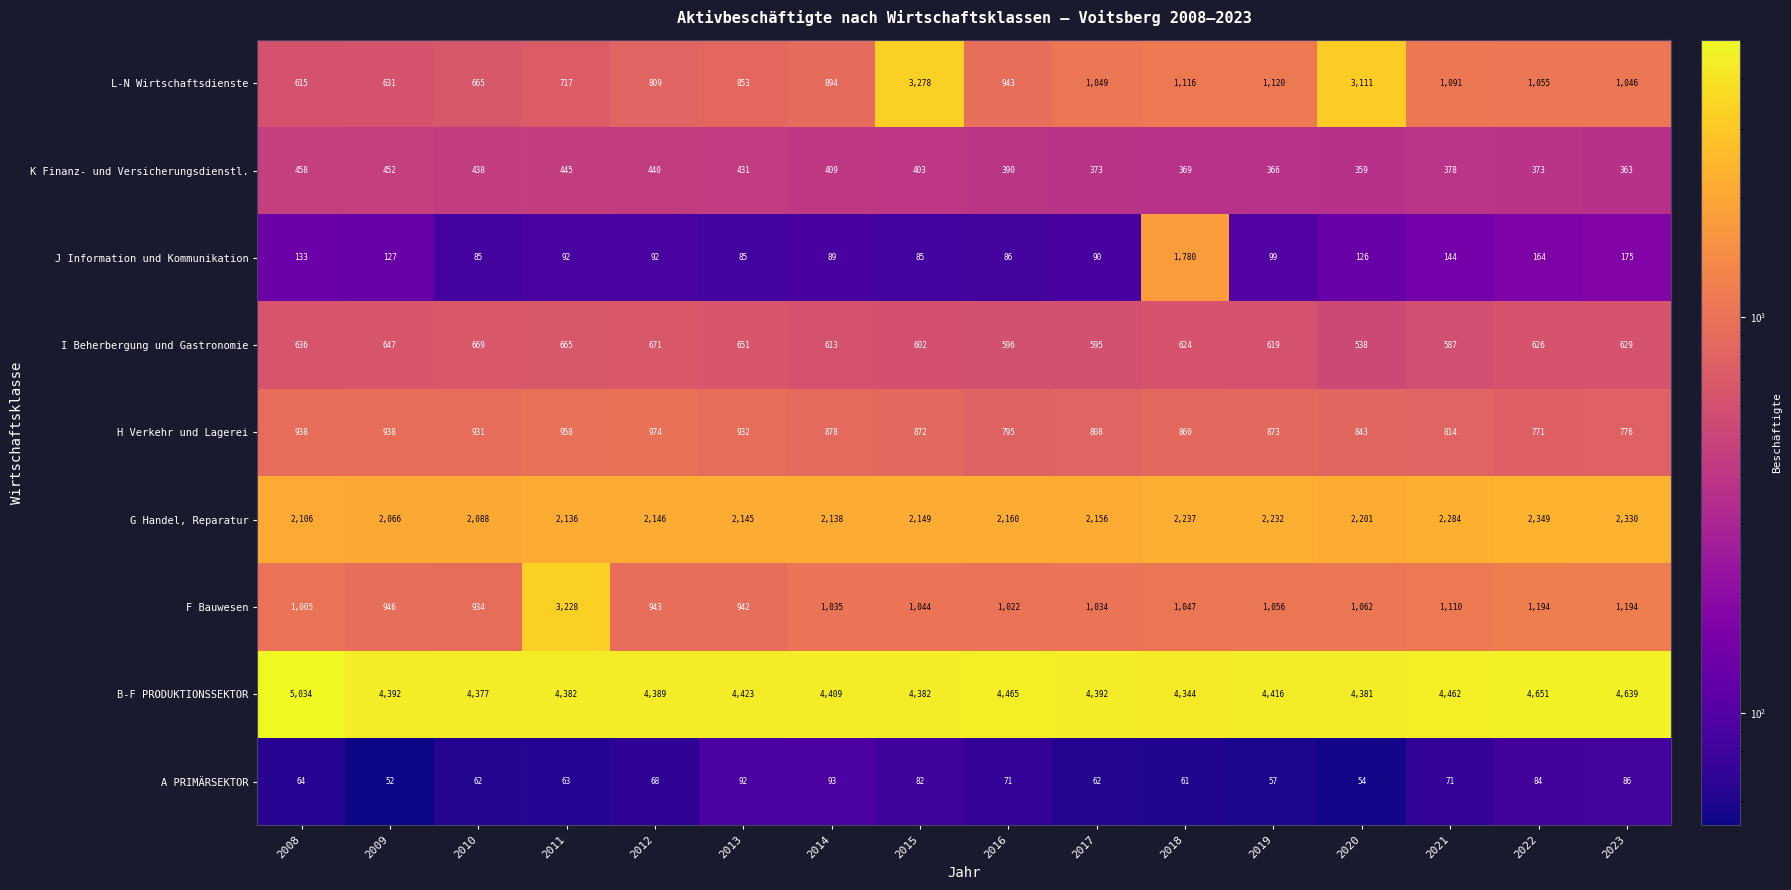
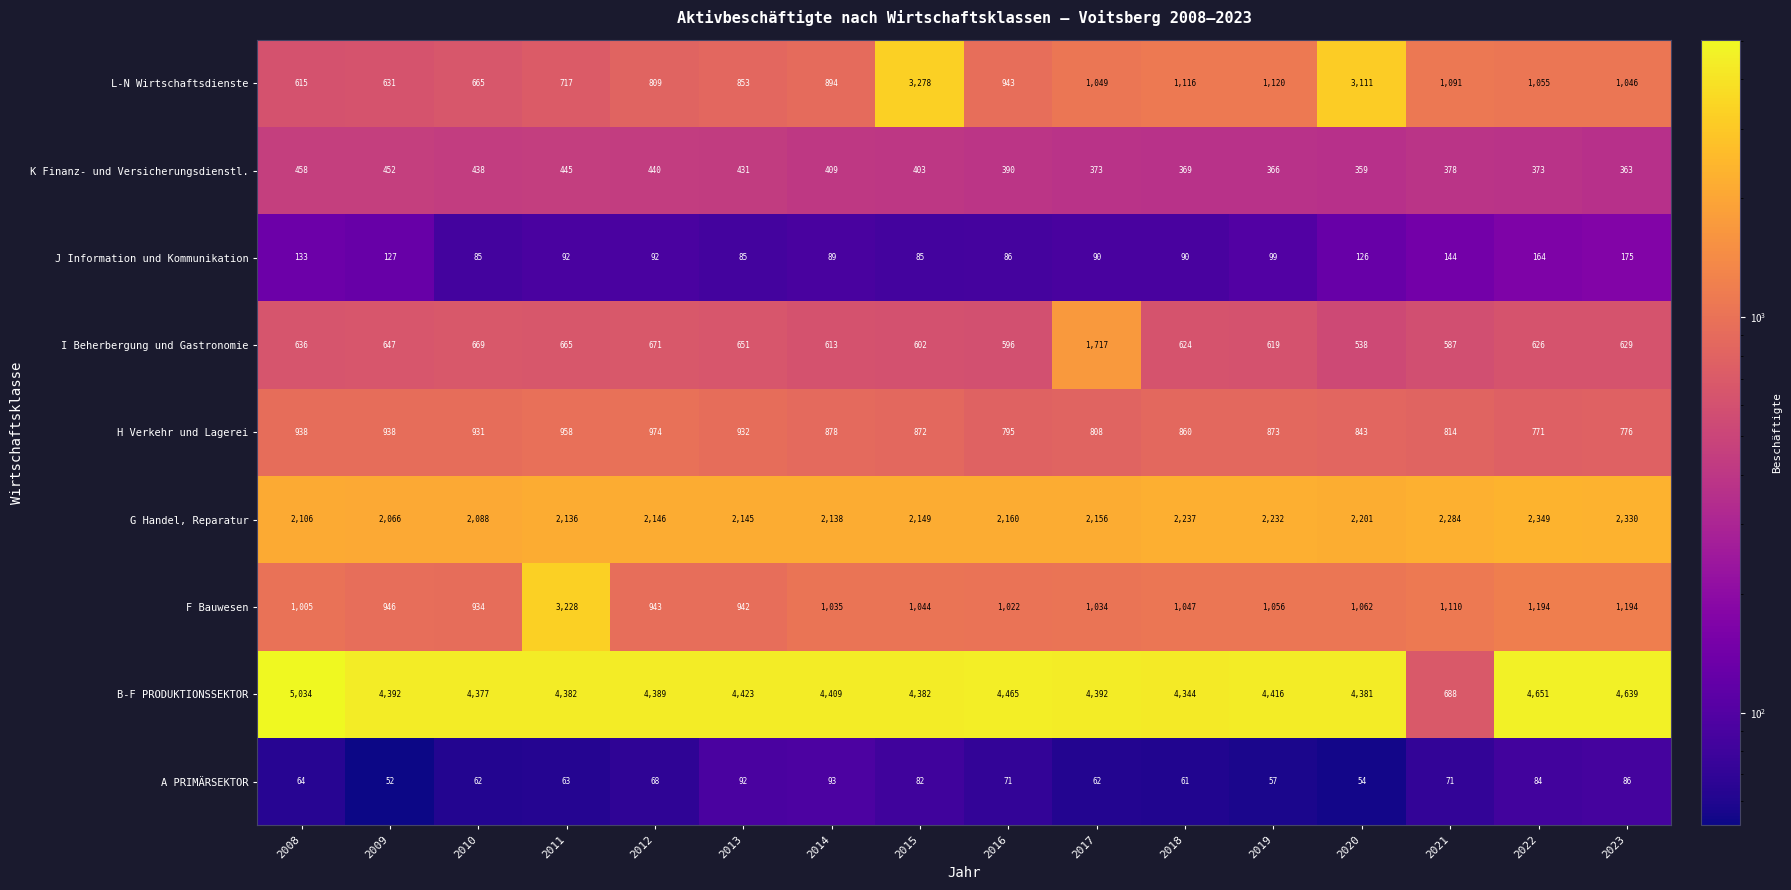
  {
    "L-N Wirtschaftsdienste": {
      "2008": "615",
      "2009": "631",
      "2010": "665",
      "2011": "717",
      "2012": "809",
      "2013": "853",
      "2014": "894",
      "2015": "3,278",
      "2016": "943",
      "2017": "1,049",
      "2018": "1,116",
      "2019": "1,120",
      "2020": "3,111",
      "2021": "1,091",
      "2022": "1,055",
      "2023": "1,046"
    },
    "K Finanz- und Versicherungsdienstl.": {
      "2008": "458",
      "2009": "452",
      "2010": "438",
      "2011": "445",
      "2012": "440",
      "2013": "431",
      "2014": "409",
      "2015": "403",
      "2016": "390",
      "2017": "373",
      "2018": "369",
      "2019": "366",
      "2020": "359",
      "2021": "378",
      "2022": "373",
      "2023": "363"
    },
    "J Information und Kommunikation": {
      "2008": "133",
      "2009": "127",
      "2010": "85",
      "2011": "92",
      "2012": "92",
      "2013": "85",
      "2014": "89",
      "2015": "85",
      "2016": "86",
      "2017": "90",
-     "2018": "1,780",
+     "2018": "90",
      "2019": "99",
      "2020": "126",
      "2021": "144",
      "2022": "164",
      "2023": "175"
    },
    "I Beherbergung und Gastronomie": {
      "2008": "636",
      "2009": "647",
      "2010": "669",
      "2011": "665",
      "2012": "671",
      "2013": "651",
      "2014": "613",
      "2015": "602",
      "2016": "596",
-     "2017": "595",
+     "2017": "1,717",
      "2018": "624",
      "2019": "619",
      "2020": "538",
      "2021": "587",
      "2022": "626",
      "2023": "629"
    },
    "H Verkehr und Lagerei": {
      "2008": "938",
      "2009": "938",
      "2010": "931",
      "2011": "958",
      "2012": "974",
      "2013": "932",
      "2014": "878",
      "2015": "872",
      "2016": "795",
      "2017": "808",
      "2018": "860",
      "2019": "873",
      "2020": "843",
      "2021": "814",
      "2022": "771",
      "2023": "776"
    },
    "G Handel, Reparatur": {
      "2008": "2,106",
      "2009": "2,066",
      "2010": "2,088",
      "2011": "2,136",
      "2012": "2,146",
      "2013": "2,145",
      "2014": "2,138",
      "2015": "2,149",
      "2016": "2,160",
      "2017": "2,156",
      "2018": "2,237",
      "2019": "2,232",
      "2020": "2,201",
      "2021": "2,284",
      "2022": "2,349",
      "2023": "2,330"
    },
    "F Bauwesen": {
      "2008": "1,005",
      "2009": "946",
      "2010": "934",
      "2011": "3,228",
      "2012": "943",
      "2013": "942",
      "2014": "1,035",
      "2015": "1,044",
      "2016": "1,022",
      "2017": "1,034",
      "2018": "1,047",
      "2019": "1,056",
      "2020": "1,062",
      "2021": "1,110",
      "2022": "1,194",
      "2023": "1,194"
    },
    "B-F PRODUKTIONSSEKTOR": {
      "2008": "5,034",
      "2009": "4,392",
      "2010": "4,377",
      "2011": "4,382",
      "2012": "4,389",
      "2013": "4,423",
      "2014": "4,409",
      "2015": "4,382",
      "2016": "4,465",
      "2017": "4,392",
      "2018": "4,344",
      "2019": "4,416",
      "2020": "4,381",
-     "2021": "4,462",
+     "2021": "688",
      "2022": "4,651",
      "2023": "4,639"
    },
    "A PRIMÄRSEKTOR": {
      "2008": "64",
      "2009": "52",
      "2010": "62",
      "2011": "63",
      "2012": "68",
      "2013": "92",
      "2014": "93",
      "2015": "82",
      "2016": "71",
      "2017": "62",
      "2018": "61",
      "2019": "57",
      "2020": "54",
      "2021": "71",
      "2022": "84",
      "2023": "86"
    }
  }
